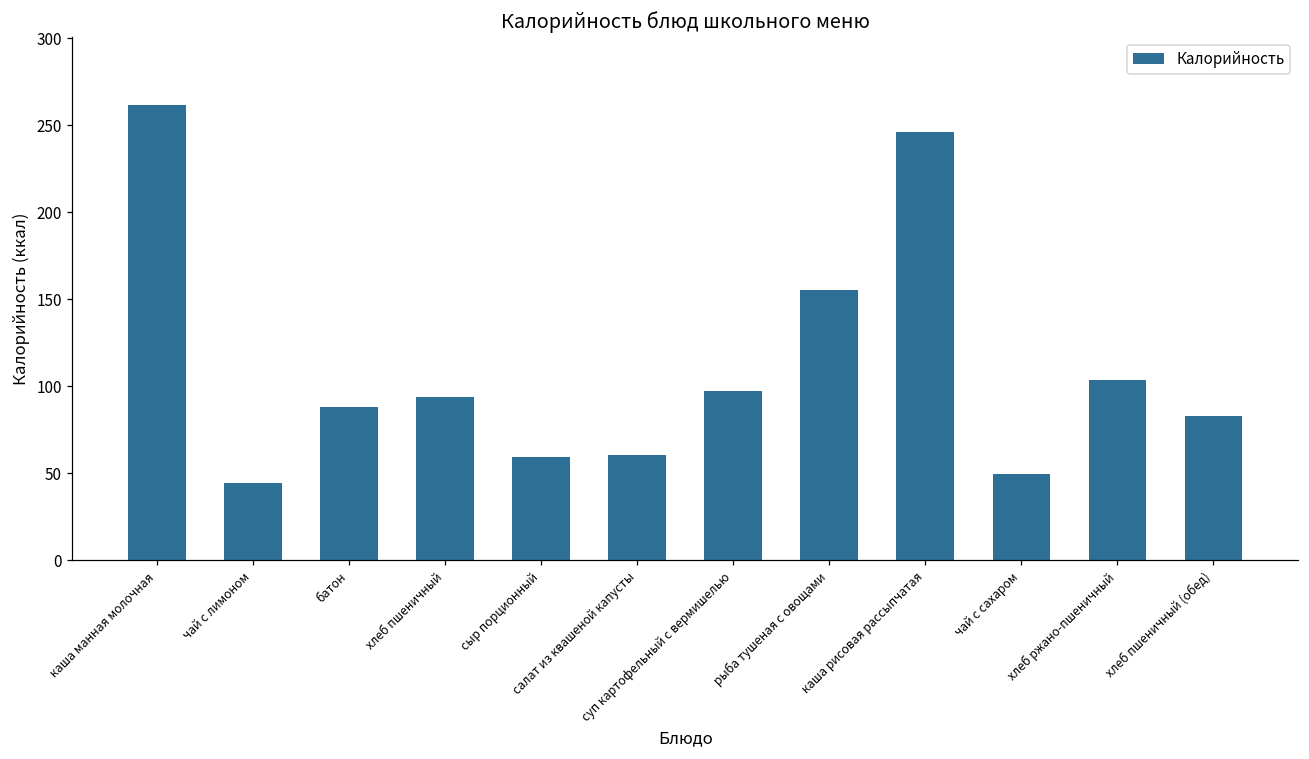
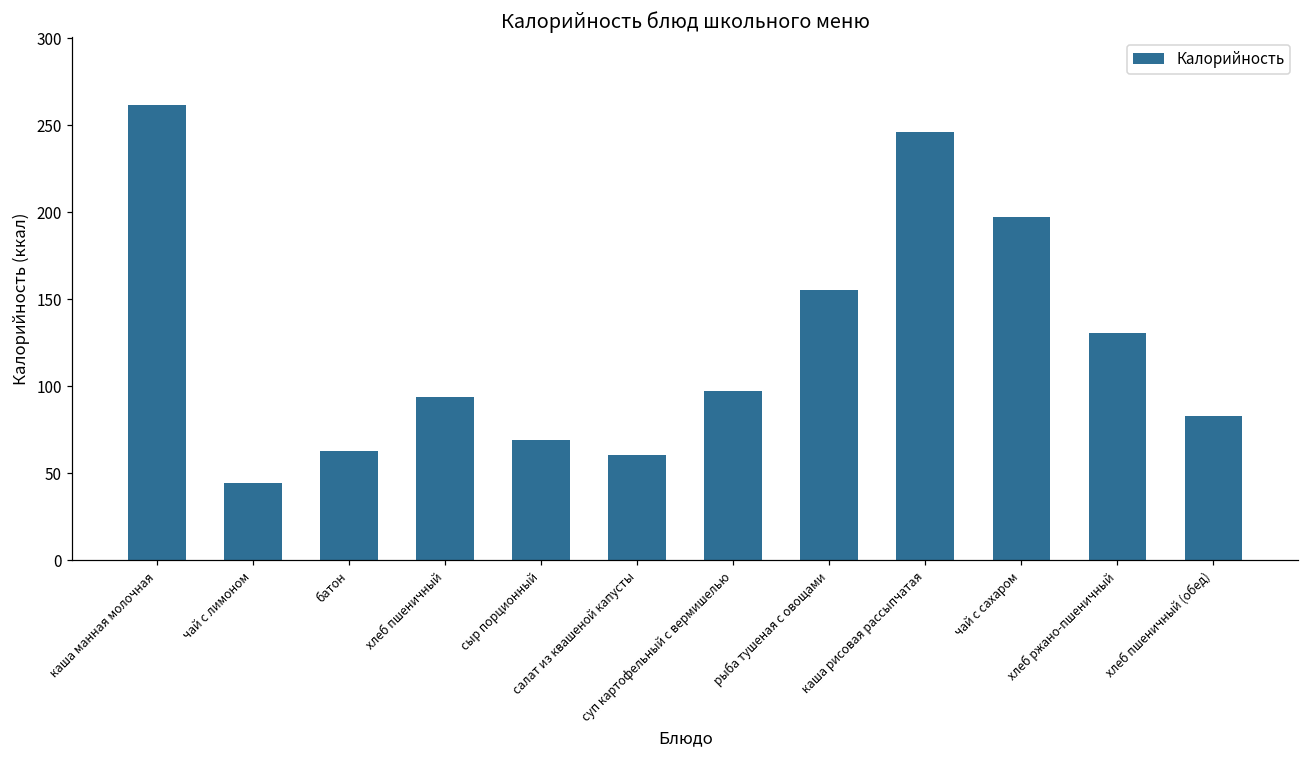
  {
    "каша манная молочная": 261,
    "чай с лимоном": 44,
-   "батон": 88,
+   "батон": 63,
    "хлеб пшеничный": 94,
-   "сыр порционный": 59,
+   "сыр порционный": 69,
    "салат из квашеной капусты": 61,
    "суп картофельный с вермишелью": 97,
    "рыба тушеная с овощами": 155,
    "каша рисовая рассыпчатая": 246,
-   "чай с сахаром": 49,
-   "хлеб ржано-пшеничный": 104,
+   "чай с сахаром": 197,
+   "хлеб ржано-пшеничный": 131,
    "хлеб пшеничный (обед)": 83
  }
